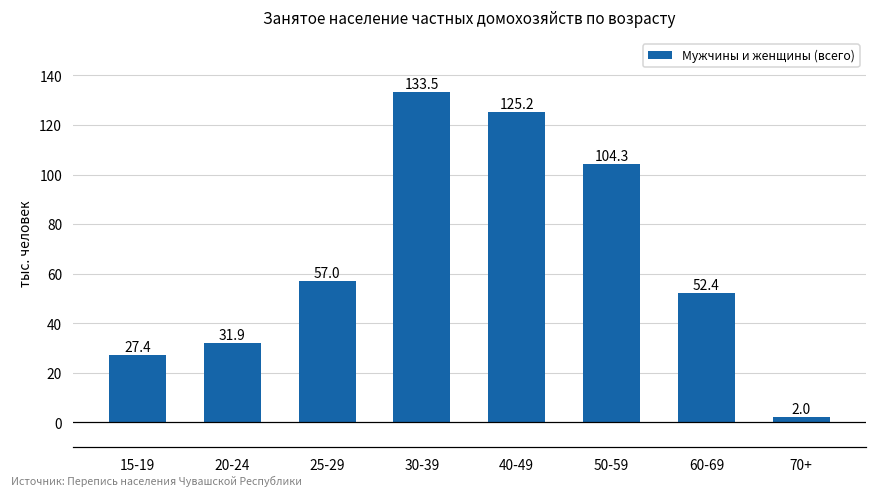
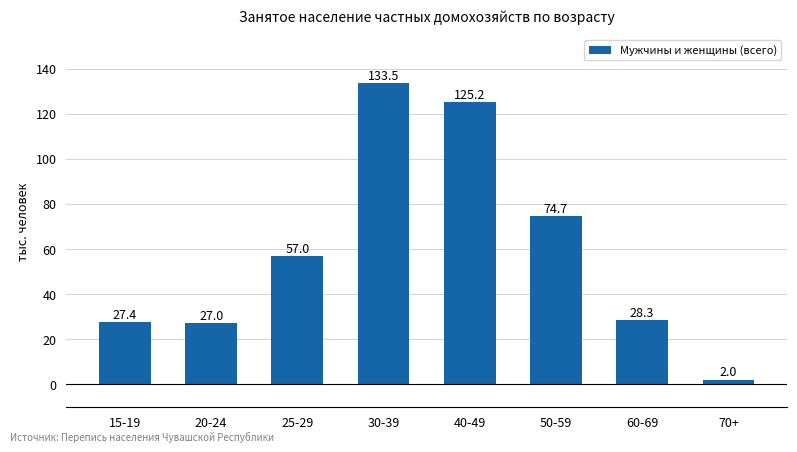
  {
    "15-19": 27.4,
-   "20-24": 31.9,
+   "20-24": 27.0,
    "25-29": 57.0,
    "30-39": 133.5,
    "40-49": 125.2,
-   "50-59": 104.3,
-   "60-69": 52.4,
+   "50-59": 74.7,
+   "60-69": 28.3,
    "70+": 2.0
  }
